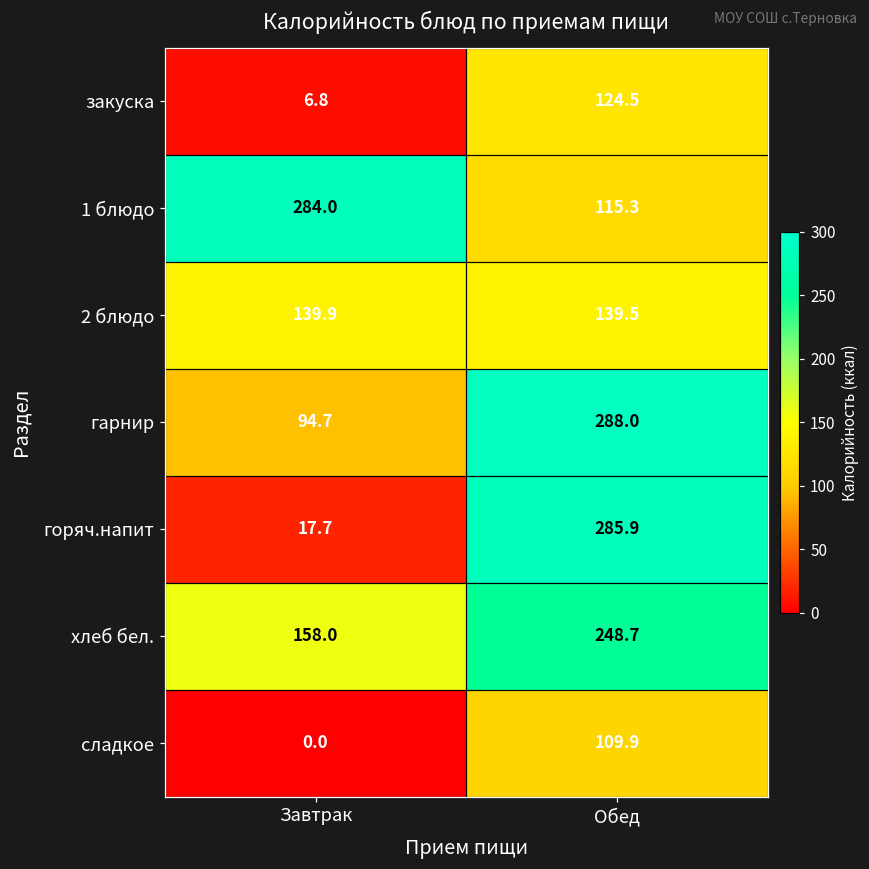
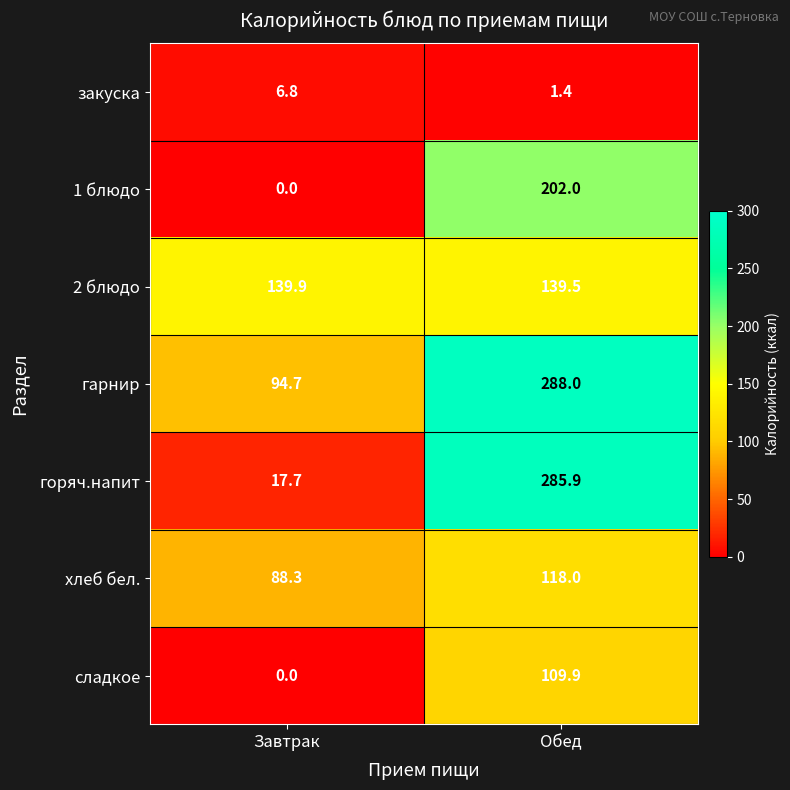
  {
    "закуска": {
      "Завтрак": 6.8,
-     "Обед": 124.5
+     "Обед": 1.4
    },
    "1 блюдо": {
-     "Завтрак": 284.0,
-     "Обед": 115.3
+     "Завтрак": 0.0,
+     "Обед": 202.0
    },
    "2 блюдо": {
      "Завтрак": 139.9,
      "Обед": 139.5
    },
    "гарнир": {
      "Завтрак": 94.7,
      "Обед": 288.0
    },
    "горяч.напит": {
      "Завтрак": 17.7,
      "Обед": 285.9
    },
    "хлеб бел.": {
-     "Завтрак": 158.0,
-     "Обед": 248.7
+     "Завтрак": 88.3,
+     "Обед": 118.0
    },
    "сладкое": {
      "Завтрак": 0.0,
      "Обед": 109.9
    }
  }
